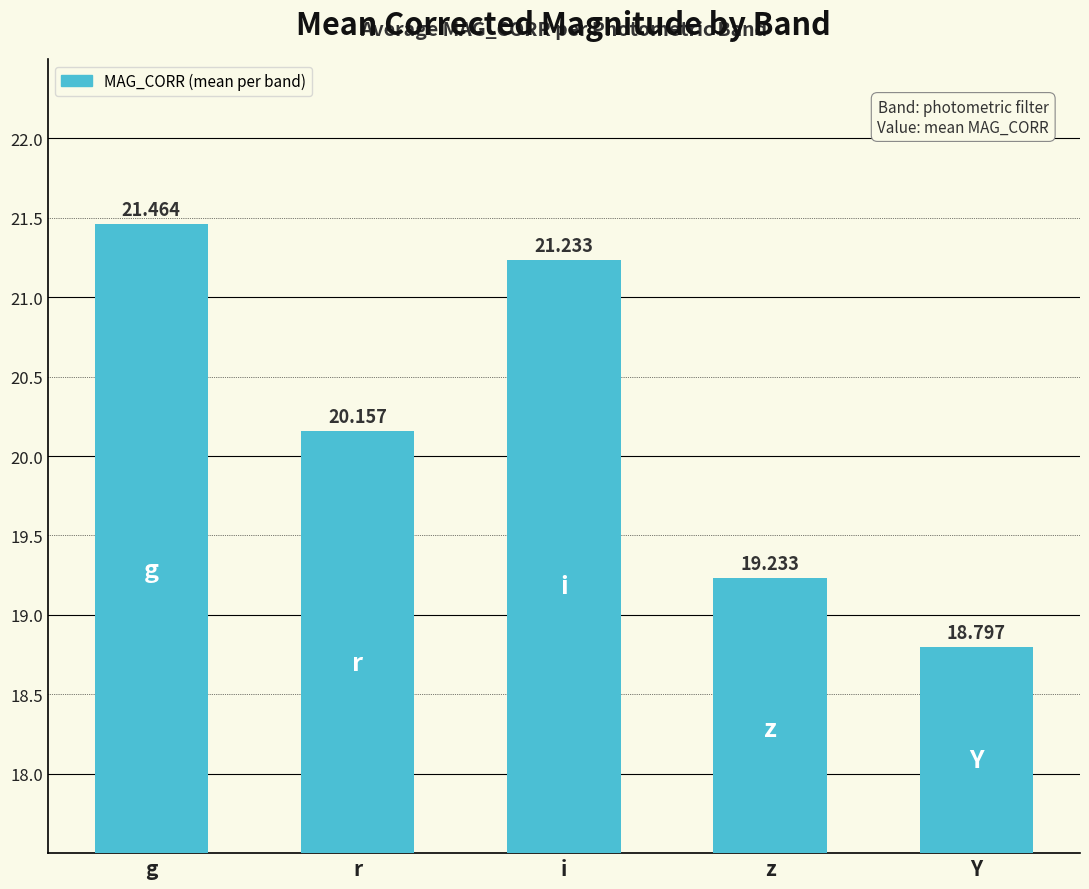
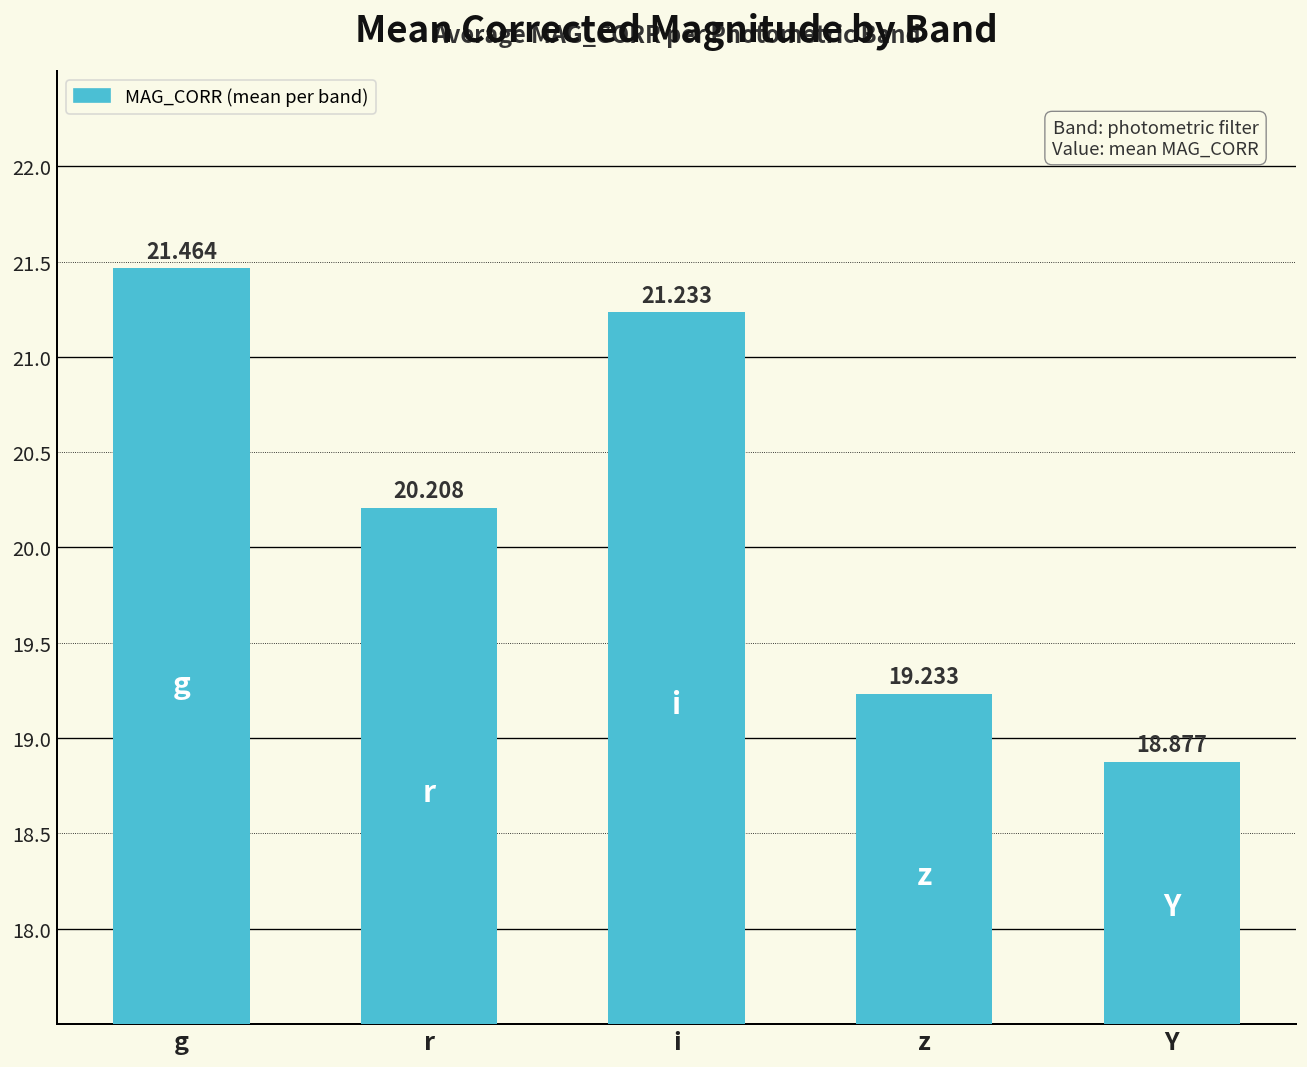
  {
    "g": 21.464,
-   "r": 20.157,
+   "r": 20.208,
    "i": 21.233,
    "z": 19.233,
-   "Y": 18.797
+   "Y": 18.877
  }
